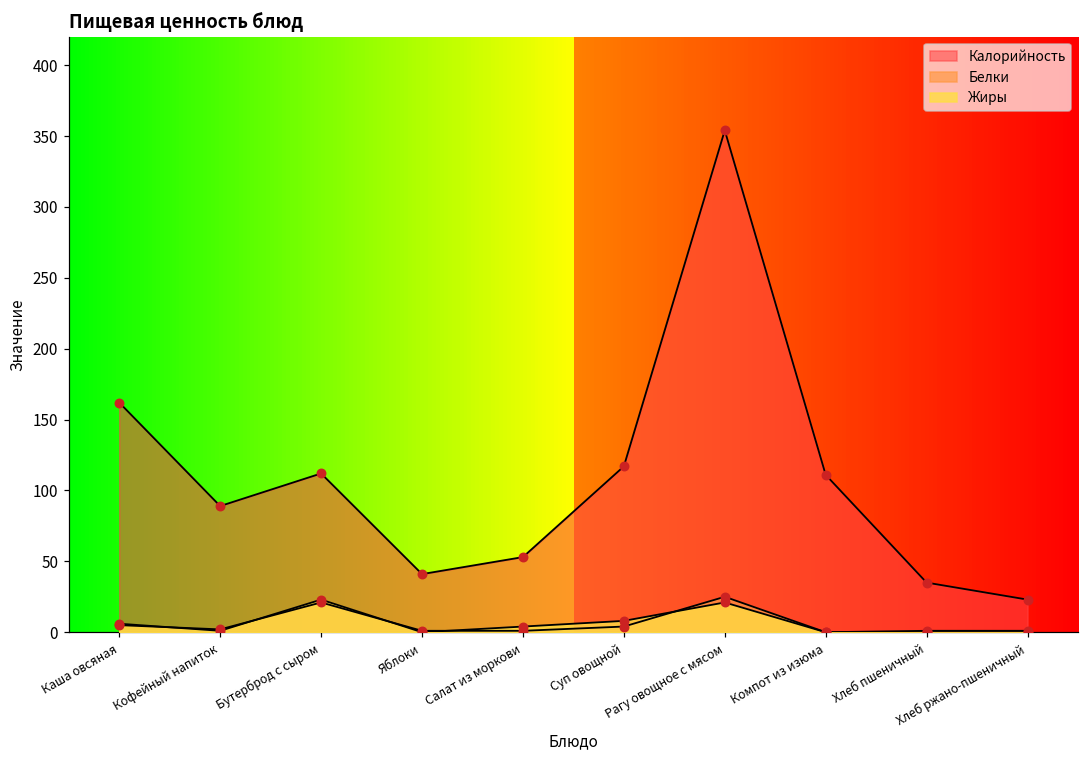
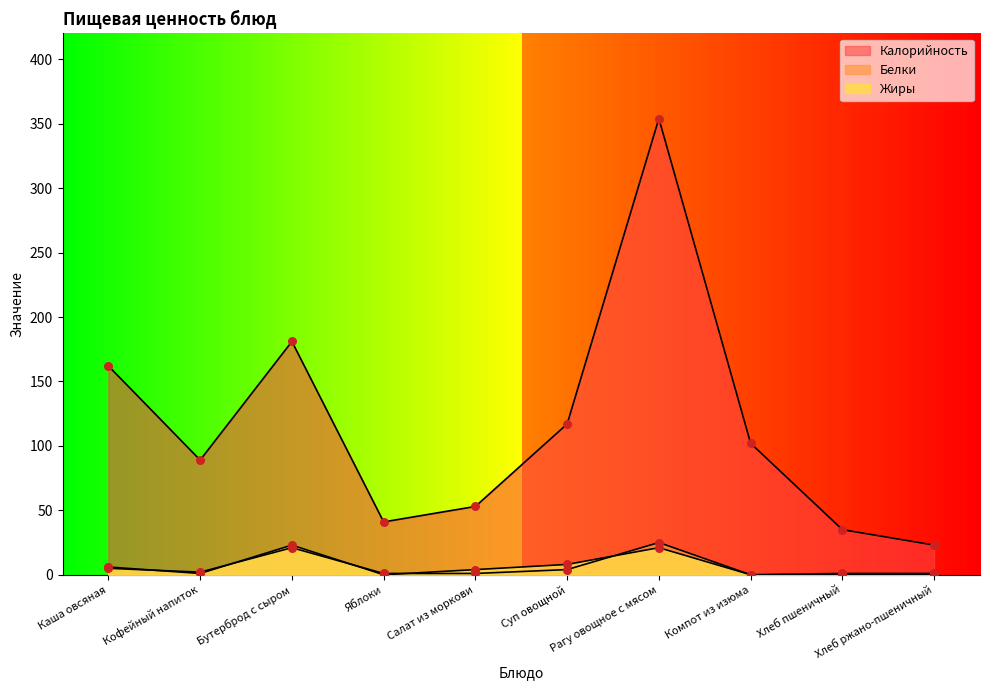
  {
    "Калорийность": {
      "Каша овсяная": 162,
      "Кофейный напиток": 89,
-     "Бутерброд с сыром": 112,
+     "Бутерброд с сыром": 181,
      "Яблоки": 41,
      "Салат из моркови": 53,
      "Суп овощной": 117,
      "Рагу овощное с мясом": 354,
-     "Компот из изюма": 111,
+     "Компот из изюма": 102,
      "Хлеб пшеничный": 35,
      "Хлеб ржано-пшеничный": 23
    },
    "Белки": {
      "Бутерброд с сыром": 21,
      "Салат из моркови": 1,
      "Суп овощной": 4,
      "Рагу овощное с мясом": 25
    },
    "Жиры": {
      "Бутерброд с сыром": 23,
      "Салат из моркови": 4,
      "Суп овощной": 8,
      "Рагу овощное с мясом": 21
    }
  }
